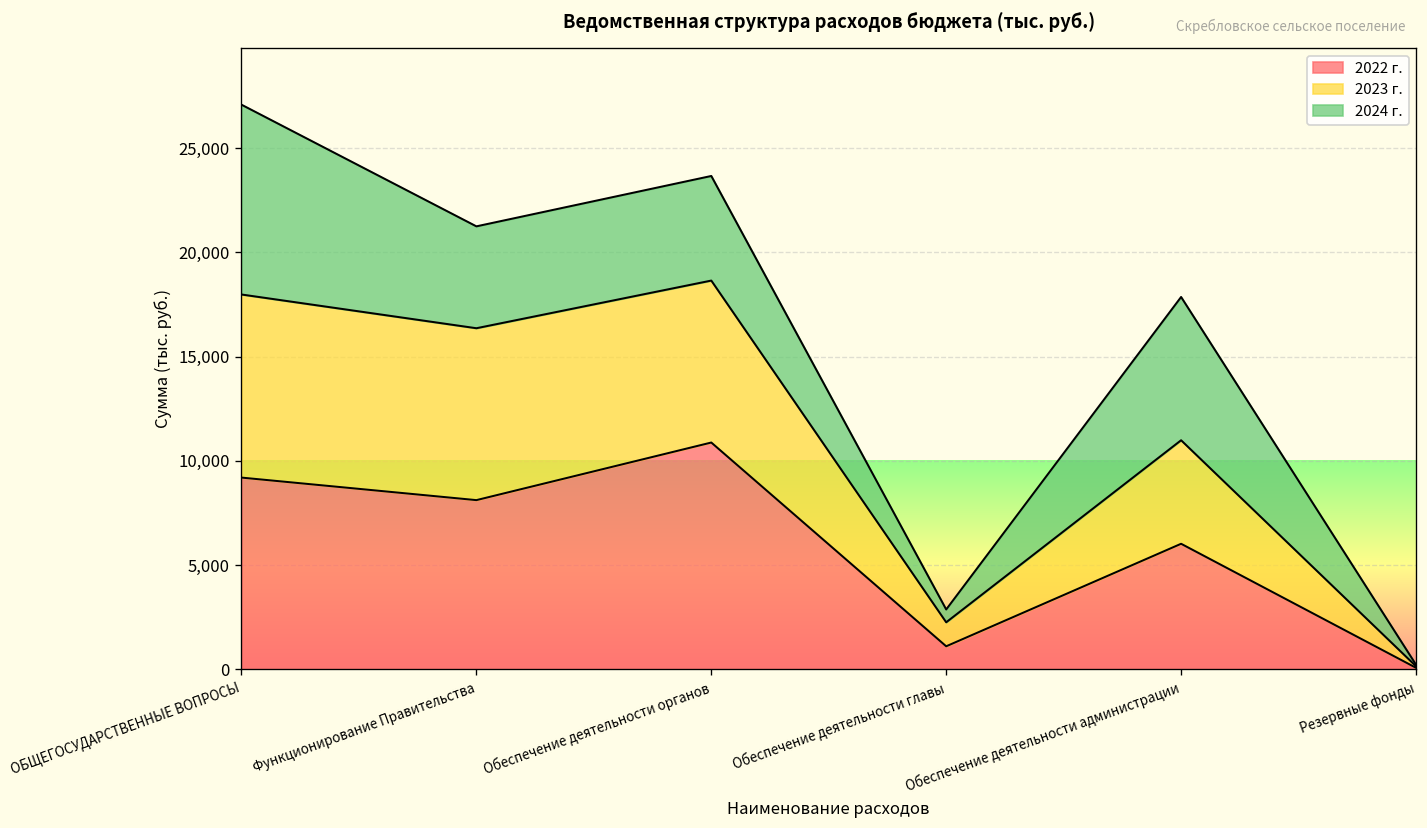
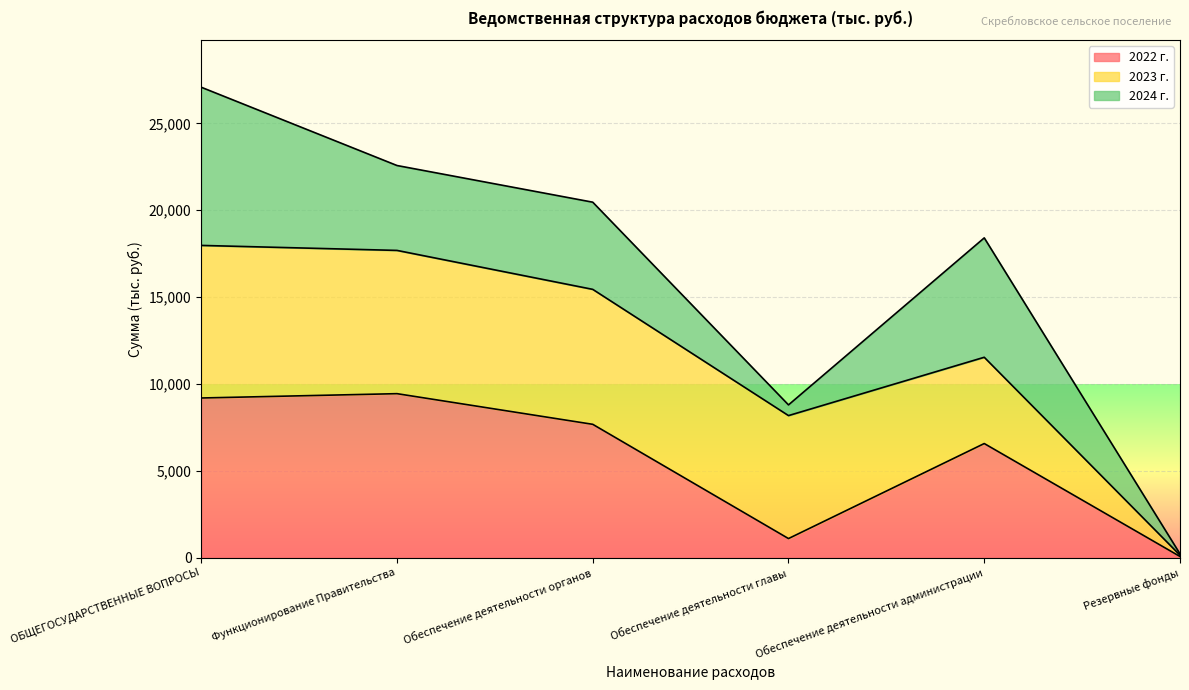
  {
    "2022 г.": {
      "ОБЩЕГОСУДАРСТВЕННЫЕ ВОПРОСЫ": "9,200",
-     "Функционирование Правительства": "8,100",
-     "Обеспечение деятельности органов": "10,900",
+     "Функционирование Правительства": "9,400",
+     "Обеспечение деятельности органов": "7,700",
      "Обеспечение деятельности главы": "1,100",
-     "Обеспечение деятельности администрации": "6,000"
+     "Обеспечение деятельности администрации": "6,600"
    },
    "2023 г.": {
      "ОБЩЕГОСУДАРСТВЕННЫЕ ВОПРОСЫ": "8,800",
      "Функционирование Правительства": "8,200",
      "Обеспечение деятельности органов": "7,800",
-     "Обеспечение деятельности главы": "1,200",
+     "Обеспечение деятельности главы": "7,100",
      "Обеспечение деятельности администрации": "5,000"
    },
    "2024 г.": {
      "ОБЩЕГОСУДАРСТВЕННЫЕ ВОПРОСЫ": "9,100",
      "Функционирование Правительства": "4,900",
      "Обеспечение деятельности органов": "5,000",
      "Обеспечение деятельности главы": "600",
      "Обеспечение деятельности администрации": "6,900"
    }
  }
